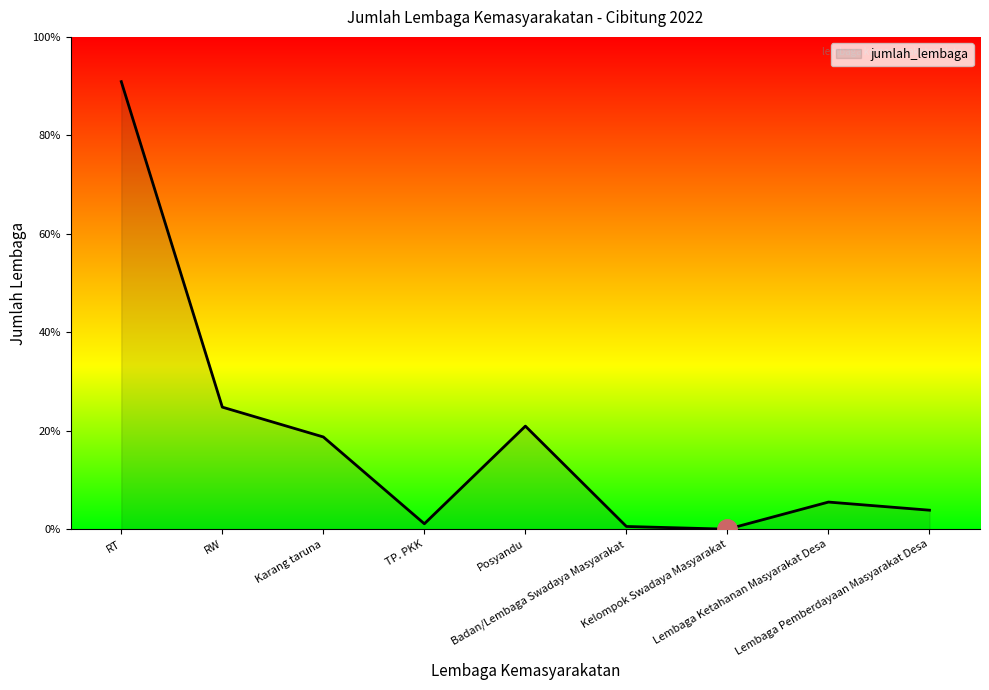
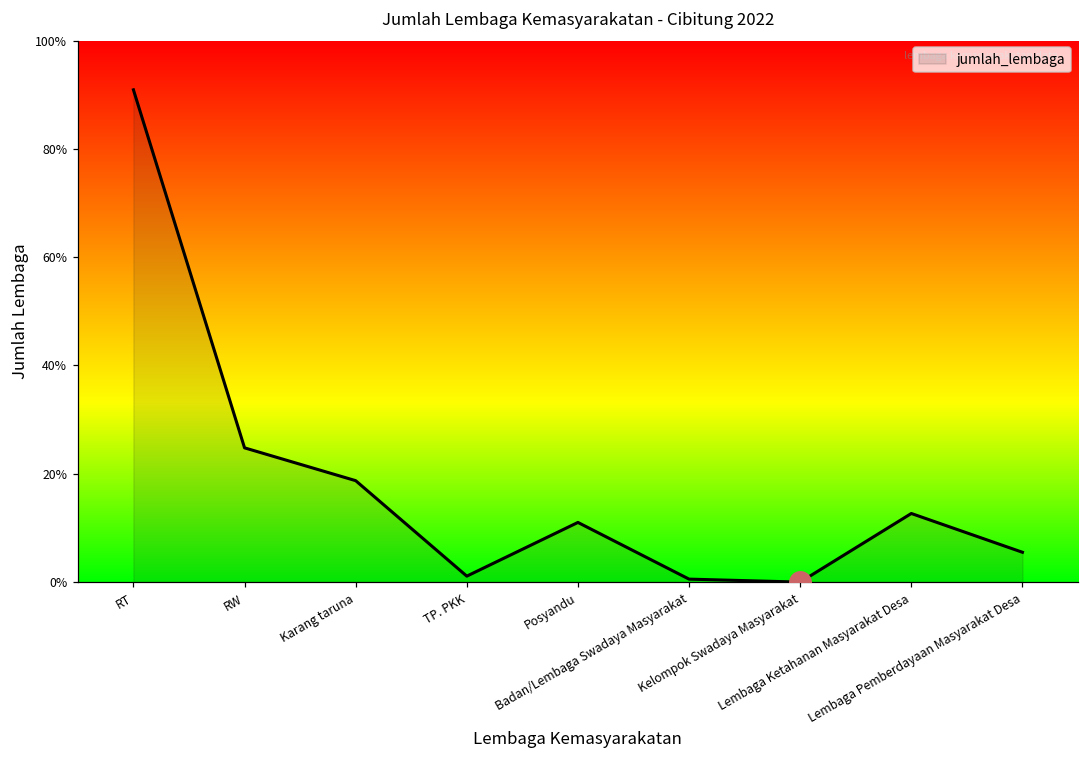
  {
    "jumlah_lembaga": {
      "RT": "91%",
      "RW": "25%",
      "Karang taruna": "19%",
      "TP. PKK": "1%",
-     "Posyandu": "21%",
+     "Posyandu": "11%",
      "Badan/Lembaga Swadaya Masyarakat": "1%",
-     "Lembaga Ketahanan Masyarakat Desa": "6%",
-     "Lembaga Pemberdayaan Masyarakat Desa": "4%"
+     "Lembaga Ketahanan Masyarakat Desa": "13%",
+     "Lembaga Pemberdayaan Masyarakat Desa": "6%"
    }
  }
